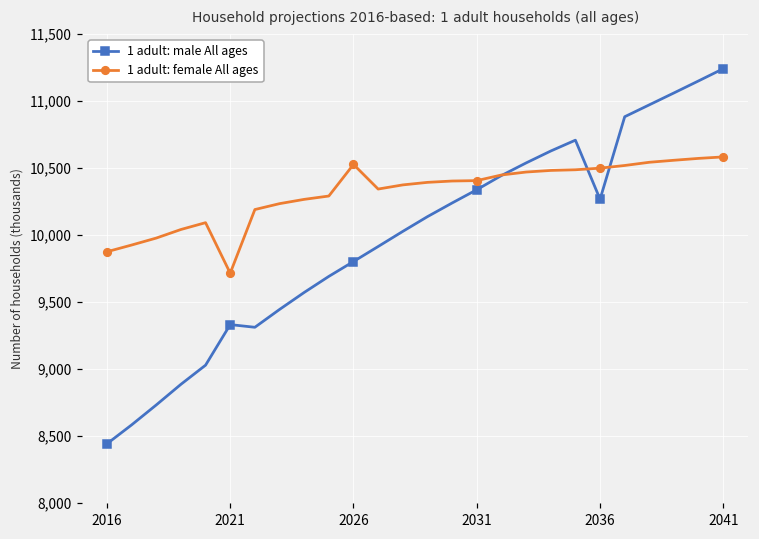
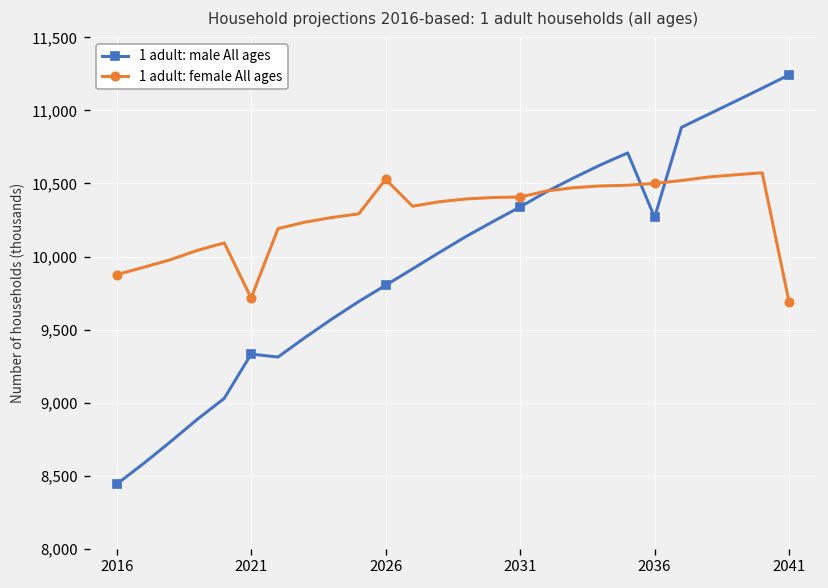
  {
    "1 adult: male All ages": {
      "2016": "8,440",
      "2021": "9,330",
      "2026": "9,800",
      "2031": "10,340",
      "2036": "10,270",
      "2041": "11,240"
    },
    "1 adult: female All ages": {
      "2016": "9,880",
      "2021": "9,720",
      "2026": "10,530",
      "2031": "10,410",
      "2036": "10,500",
-     "2041": "10,580"
+     "2041": "9,690"
    }
  }
